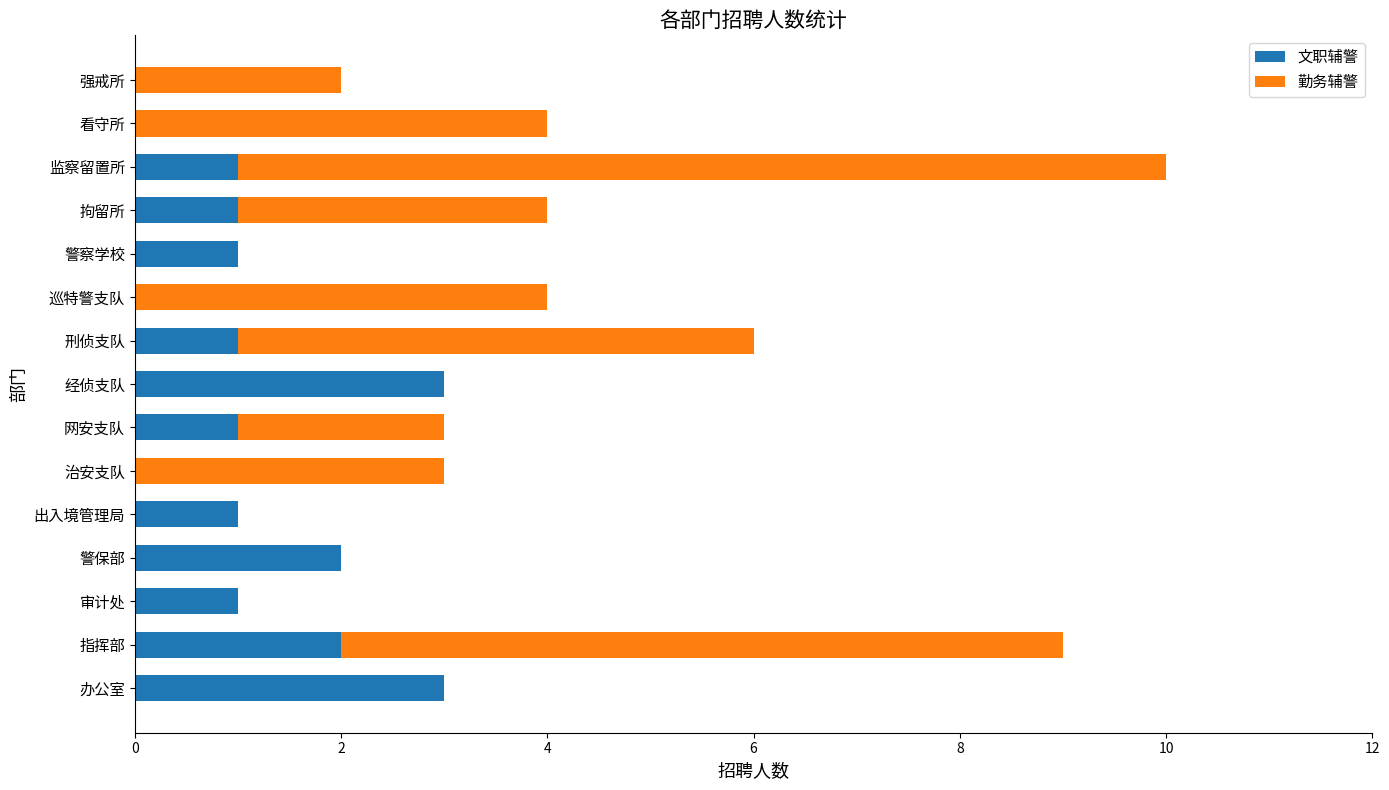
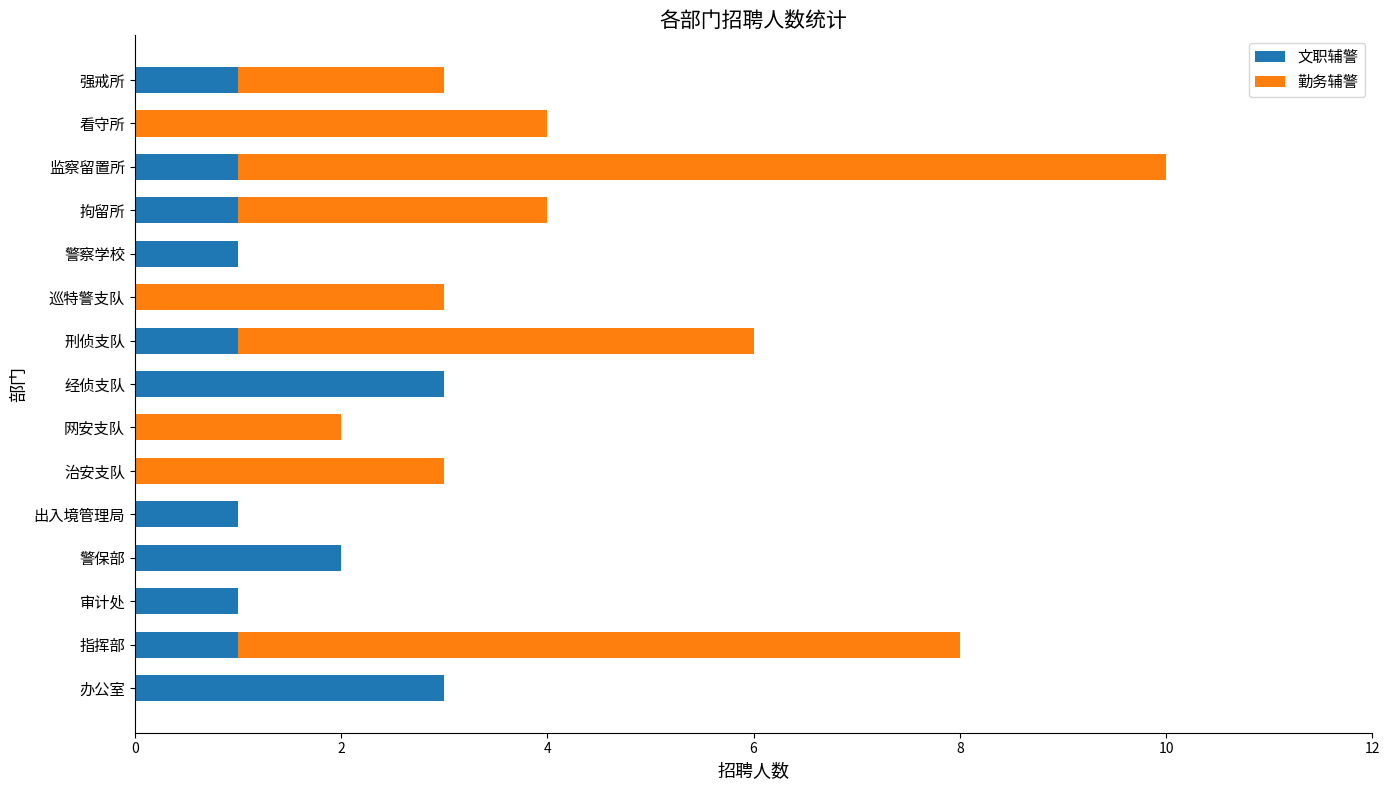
  {
    "文职辅警": {
-     "强戒所": 0,
+     "强戒所": 1,
      "看守所": 0,
      "监察留置所": 1,
      "拘留所": 1,
      "警察学校": 1,
      "巡特警支队": 0,
      "刑侦支队": 1,
      "经侦支队": 3,
-     "网安支队": 1,
+     "网安支队": 0,
      "治安支队": 0,
      "出入境管理局": 1,
      "警保部": 2,
      "审计处": 1,
-     "指挥部": 2,
+     "指挥部": 1,
      "办公室": 3
    },
    "勤务辅警": {
      "强戒所": 2,
      "看守所": 4,
      "监察留置所": 9,
      "拘留所": 3,
      "警察学校": 0,
-     "巡特警支队": 4,
+     "巡特警支队": 3,
      "刑侦支队": 5,
      "经侦支队": 0,
      "网安支队": 2,
      "治安支队": 3,
      "出入境管理局": 0,
      "警保部": 0,
      "审计处": 0,
      "指挥部": 7,
      "办公室": 0
    }
  }
